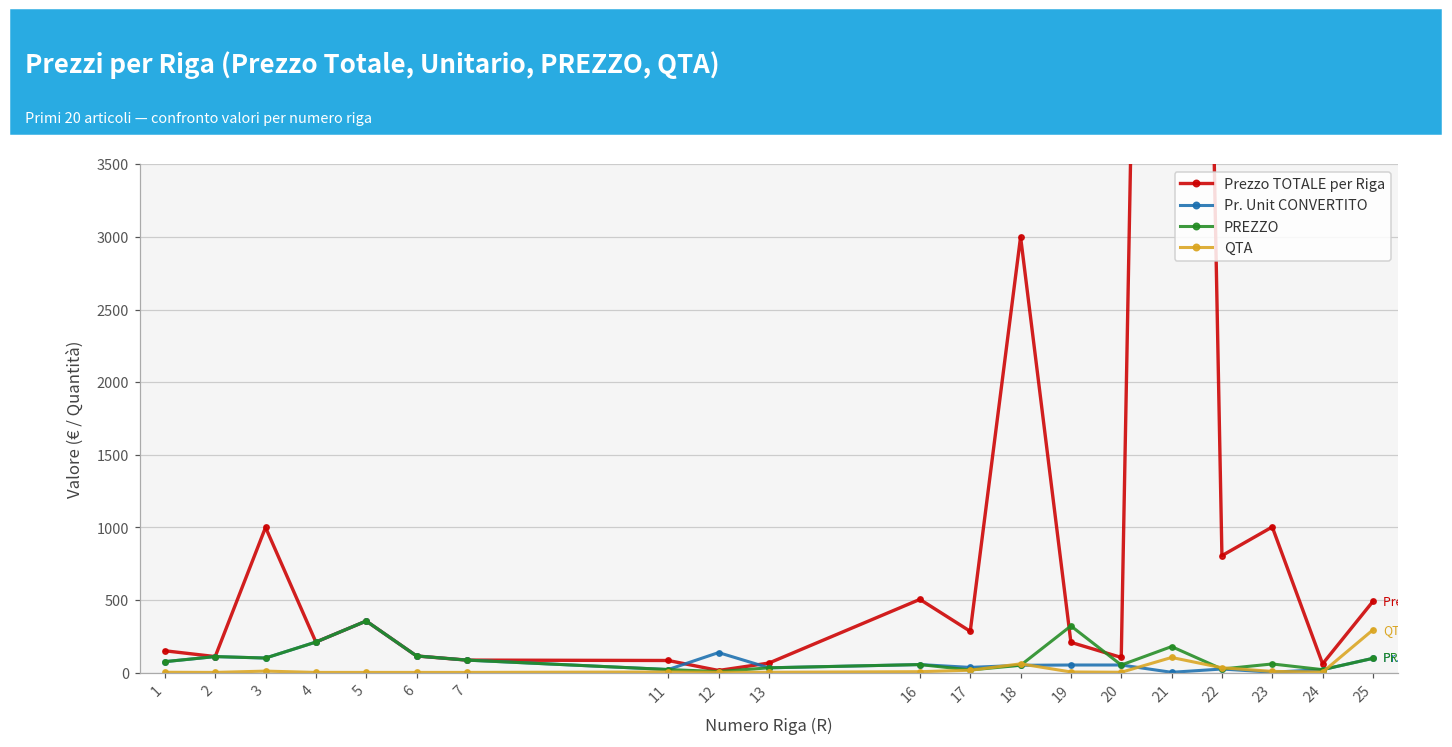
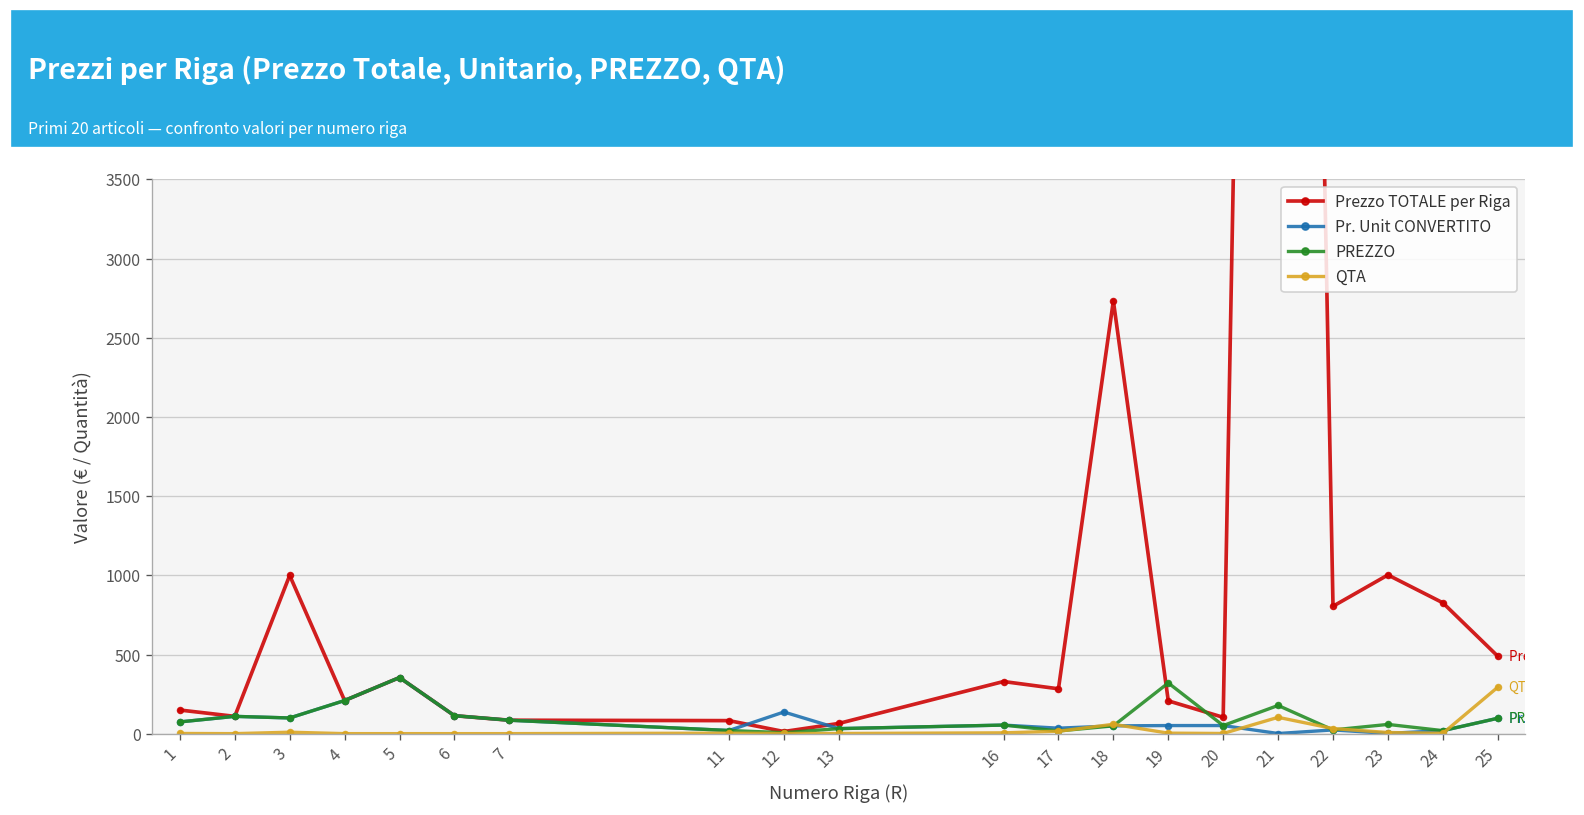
  {
    "Prezzo TOTALE per Riga": {
      "1": 150,
      "3": 1000,
      "11": 80,
      "13": 70,
-     "16": 500,
+     "16": 330,
      "17": 280,
-     "18": 3000,
+     "18": 2730,
      "19": 210,
      "20": 100,
      "22": 810,
      "23": 1000,
-     "24": 60,
+     "24": 830,
      "25": 490
    },
    "Pr. Unit CONVERTITO": {
      "12": 140,
      "19": 50,
      "21": 0
    },
    "PREZZO": {
      "19": 320,
      "21": 180,
      "23": 60
    },
    "QTA": {
      "1": 0,
      "2": 0,
      "3": 10,
      "4": 0,
      "5": 0,
      "6": 0,
      "7": 0,
      "13": 0,
      "16": 10,
      "19": 0,
      "20": 0,
      "21": 100,
      "25": 290
    }
  }
